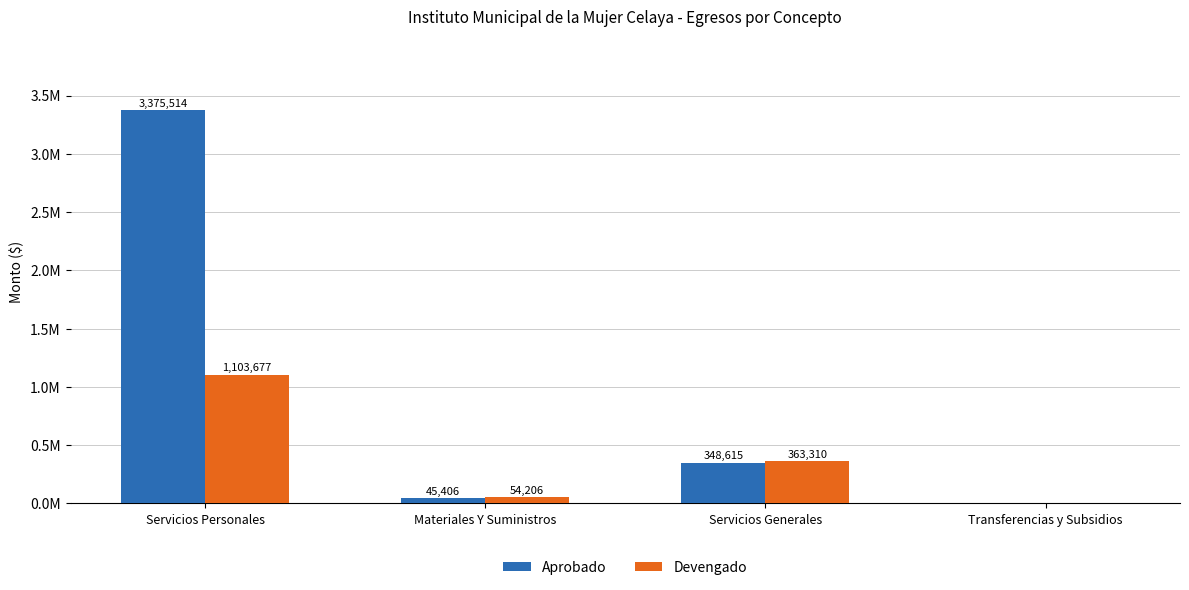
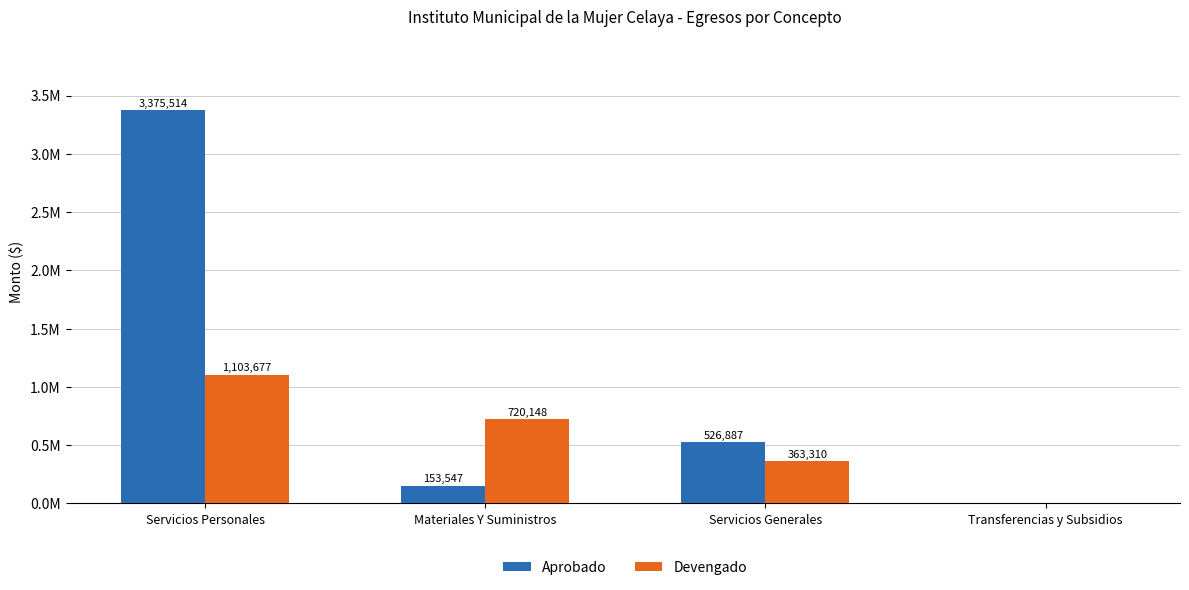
  {
    "Aprobado": {
      "Servicios Personales": "3,375,514",
-     "Materiales Y Suministros": "45,406",
-     "Servicios Generales": "348,615"
+     "Materiales Y Suministros": "153,547",
+     "Servicios Generales": "526,887"
    },
    "Devengado": {
      "Servicios Personales": "1,103,677",
-     "Materiales Y Suministros": "54,206",
+     "Materiales Y Suministros": "720,148",
      "Servicios Generales": "363,310"
    }
  }
